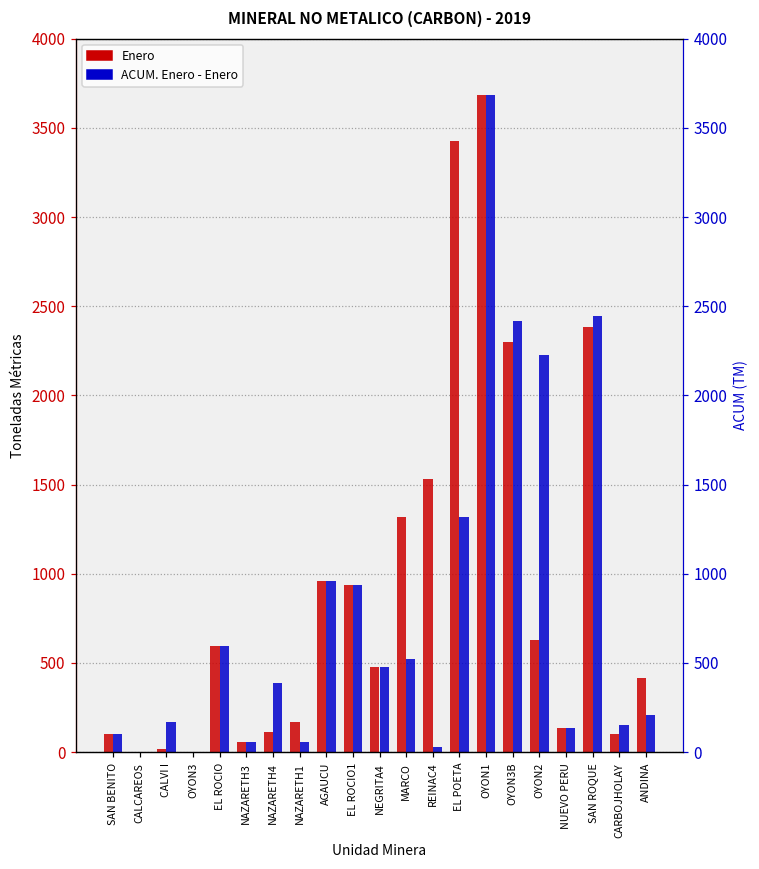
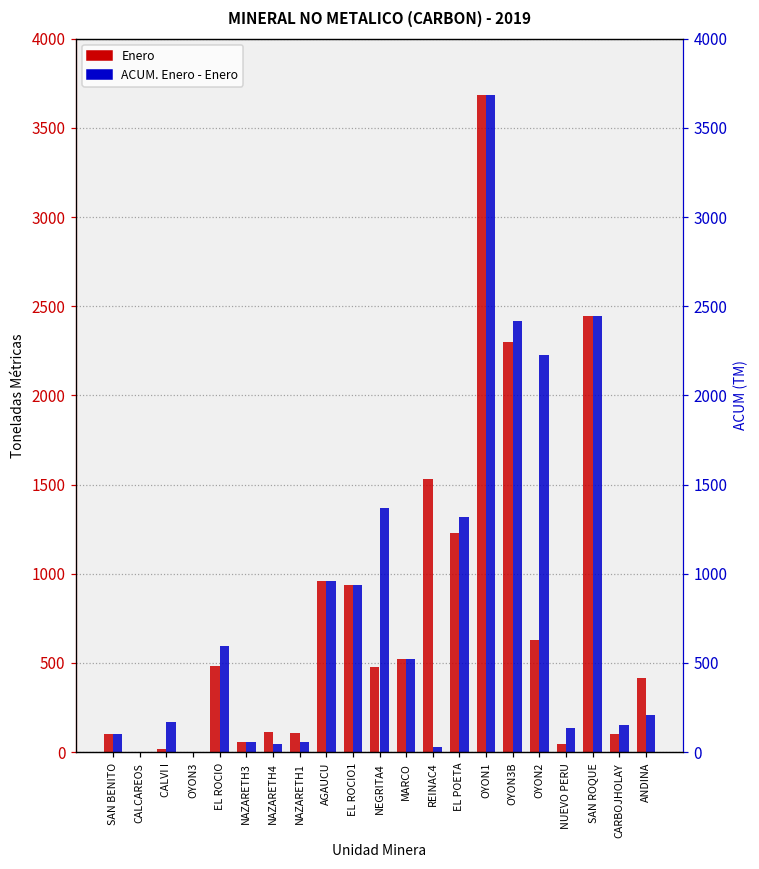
  {
    "Enero": {
      "SAN BENITO": 100,
      "CALVI I": 20,
-     "EL ROCIO": 600,
+     "EL ROCIO": 480,
      "NAZARETH3": 60,
      "NAZARETH4": 110,
-     "NAZARETH1": 170,
+     "NAZARETH1": 110,
      "AGAUCU": 960,
      "EL ROCIO1": 940,
      "NEGRITA4": 480,
-     "MARCO": 1320,
+     "MARCO": 520,
      "REINAC4": 1530,
-     "EL POETA": 3430,
+     "EL POETA": 1230,
      "OYON1": 3680,
      "OYON3B": 2300,
      "OYON2": 630,
-     "NUEVO PERU": 130,
-     "SAN ROQUE": 2380,
+     "NUEVO PERU": 50,
+     "SAN ROQUE": 2450,
      "CARBOJHOLAY": 100,
      "ANDINA": 420
    },
    "ACUM. Enero - Enero": {
      "SAN BENITO": 100,
      "CALVI I": 170,
      "EL ROCIO": 600,
      "NAZARETH3": 60,
-     "NAZARETH4": 390,
+     "NAZARETH4": 50,
      "NAZARETH1": 60,
      "AGAUCU": 960,
      "EL ROCIO1": 940,
-     "NEGRITA4": 480,
+     "NEGRITA4": 1370,
      "MARCO": 520,
      "REINAC4": 30,
      "EL POETA": 1320,
      "OYON1": 3680,
      "OYON3B": 2420,
      "OYON2": 2230,
      "NUEVO PERU": 130,
      "SAN ROQUE": 2450,
      "CARBOJHOLAY": 150,
      "ANDINA": 210
    }
  }
